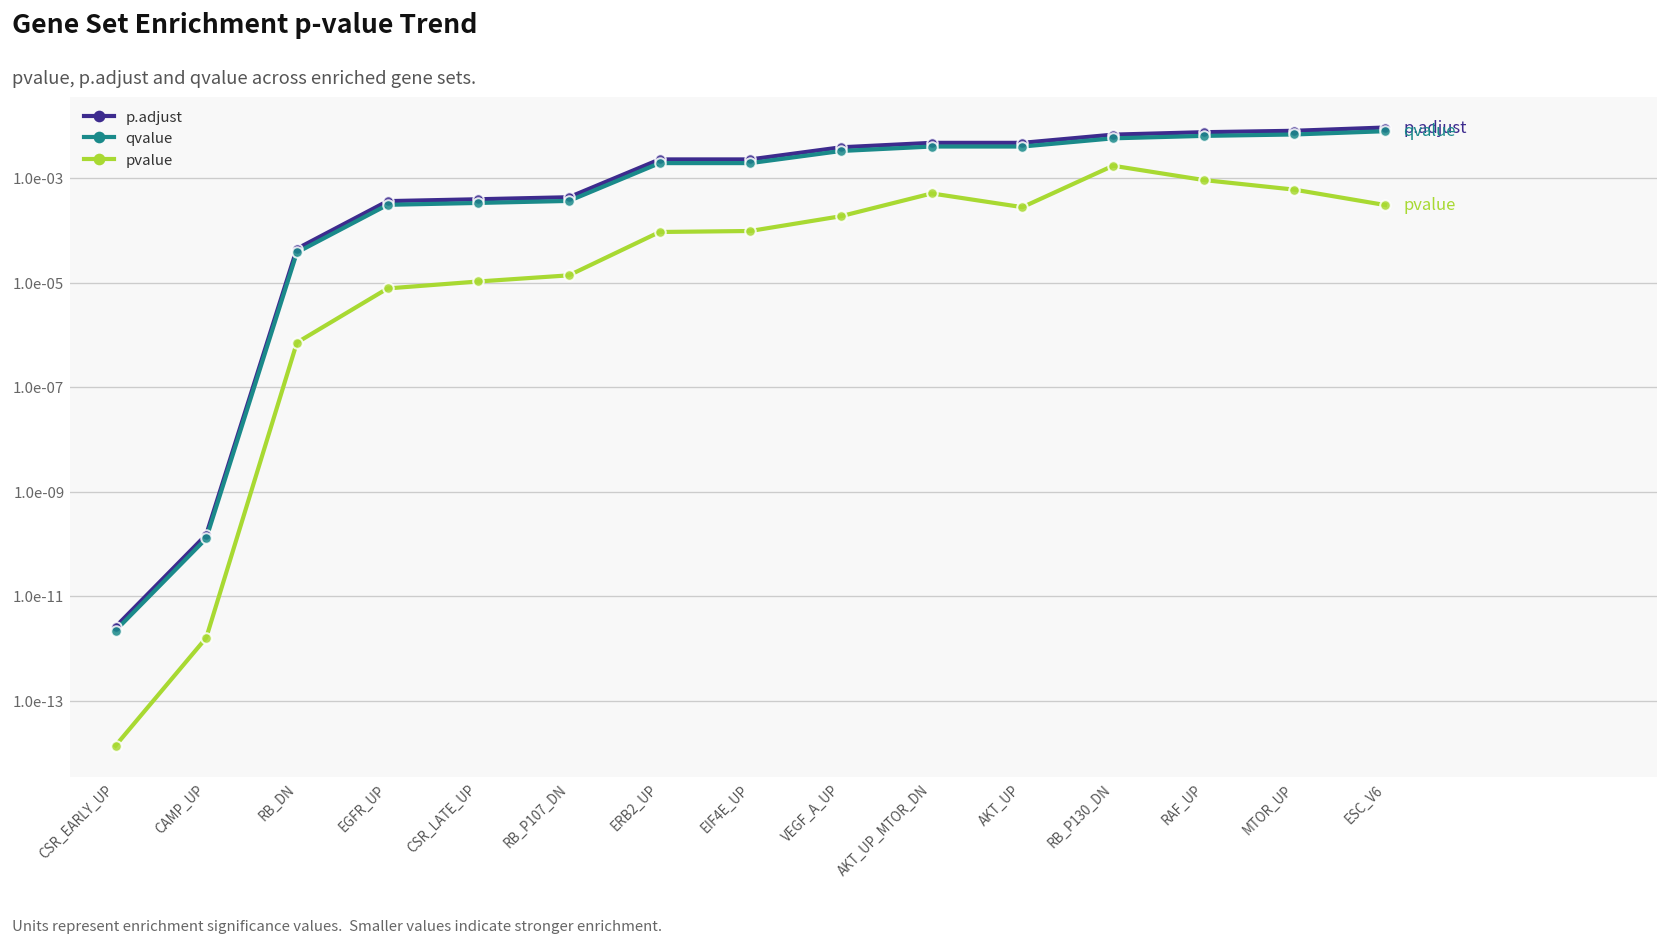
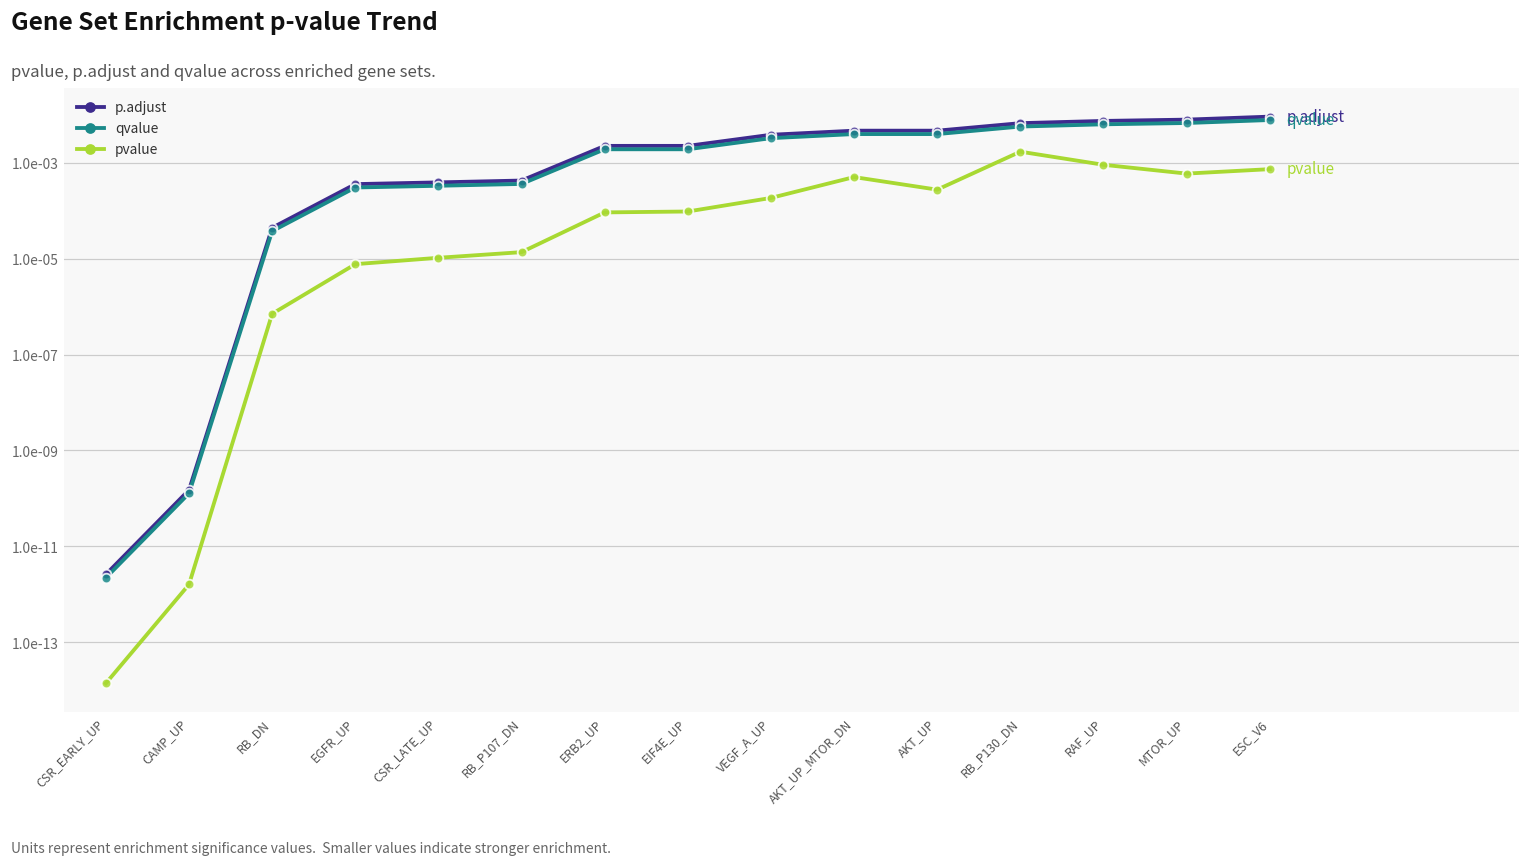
  {
    "p.adjust": {
      "CSR_EARLY_UP": 0.000000000003,
      "CAMP_UP": 0.00000000015,
      "RB_DN": 0.00004,
      "EGFR_UP": 0.0004,
      "CSR_LATE_UP": 0.0004,
      "RB_P107_DN": 0.0004,
      "ERB2_UP": 0.002,
      "EIF4E_UP": 0.002,
      "VEGF_A_UP": 0.004,
      "AKT_UP_MTOR_DN": 0.005,
      "AKT_UP": 0.005,
      "RB_P130_DN": 0.007,
      "RAF_UP": 0.008,
      "MTOR_UP": 0.008,
      "ESC_V6": 0.009
    },
    "qvalue": {
      "CSR_EARLY_UP": 0.000000000002,
      "CAMP_UP": 0.00000000013,
      "RB_DN": 0.00004,
      "EGFR_UP": 0.0003,
      "CSR_LATE_UP": 0.0003,
      "RB_P107_DN": 0.0004,
      "ERB2_UP": 0.002,
      "EIF4E_UP": 0.002,
      "VEGF_A_UP": 0.003,
      "AKT_UP_MTOR_DN": 0.004,
      "AKT_UP": 0.004,
      "RB_P130_DN": 0.006,
      "RAF_UP": 0.006,
      "MTOR_UP": 0.007,
      "ESC_V6": 0.008
    },
    "pvalue": {
      "CSR_EARLY_UP": 0.000000000000,
      "CAMP_UP": 0.000000000002,
      "RB_DN": 0.0000007,
      "EGFR_UP": 0.000008,
      "CSR_LATE_UP": 0.000010,
      "RB_P107_DN": 0.000014,
      "ERB2_UP": 0.0001,
      "EIF4E_UP": 0.0001,
      "VEGF_A_UP": 0.0002,
      "AKT_UP_MTOR_DN": 0.0005,
      "AKT_UP": 0.0003,
      "RB_P130_DN": 0.0017,
      "RAF_UP": 0.0009,
      "MTOR_UP": 0.0006,
-     "ESC_V6": 0.0003
+     "ESC_V6": 0.0007
    }
  }
